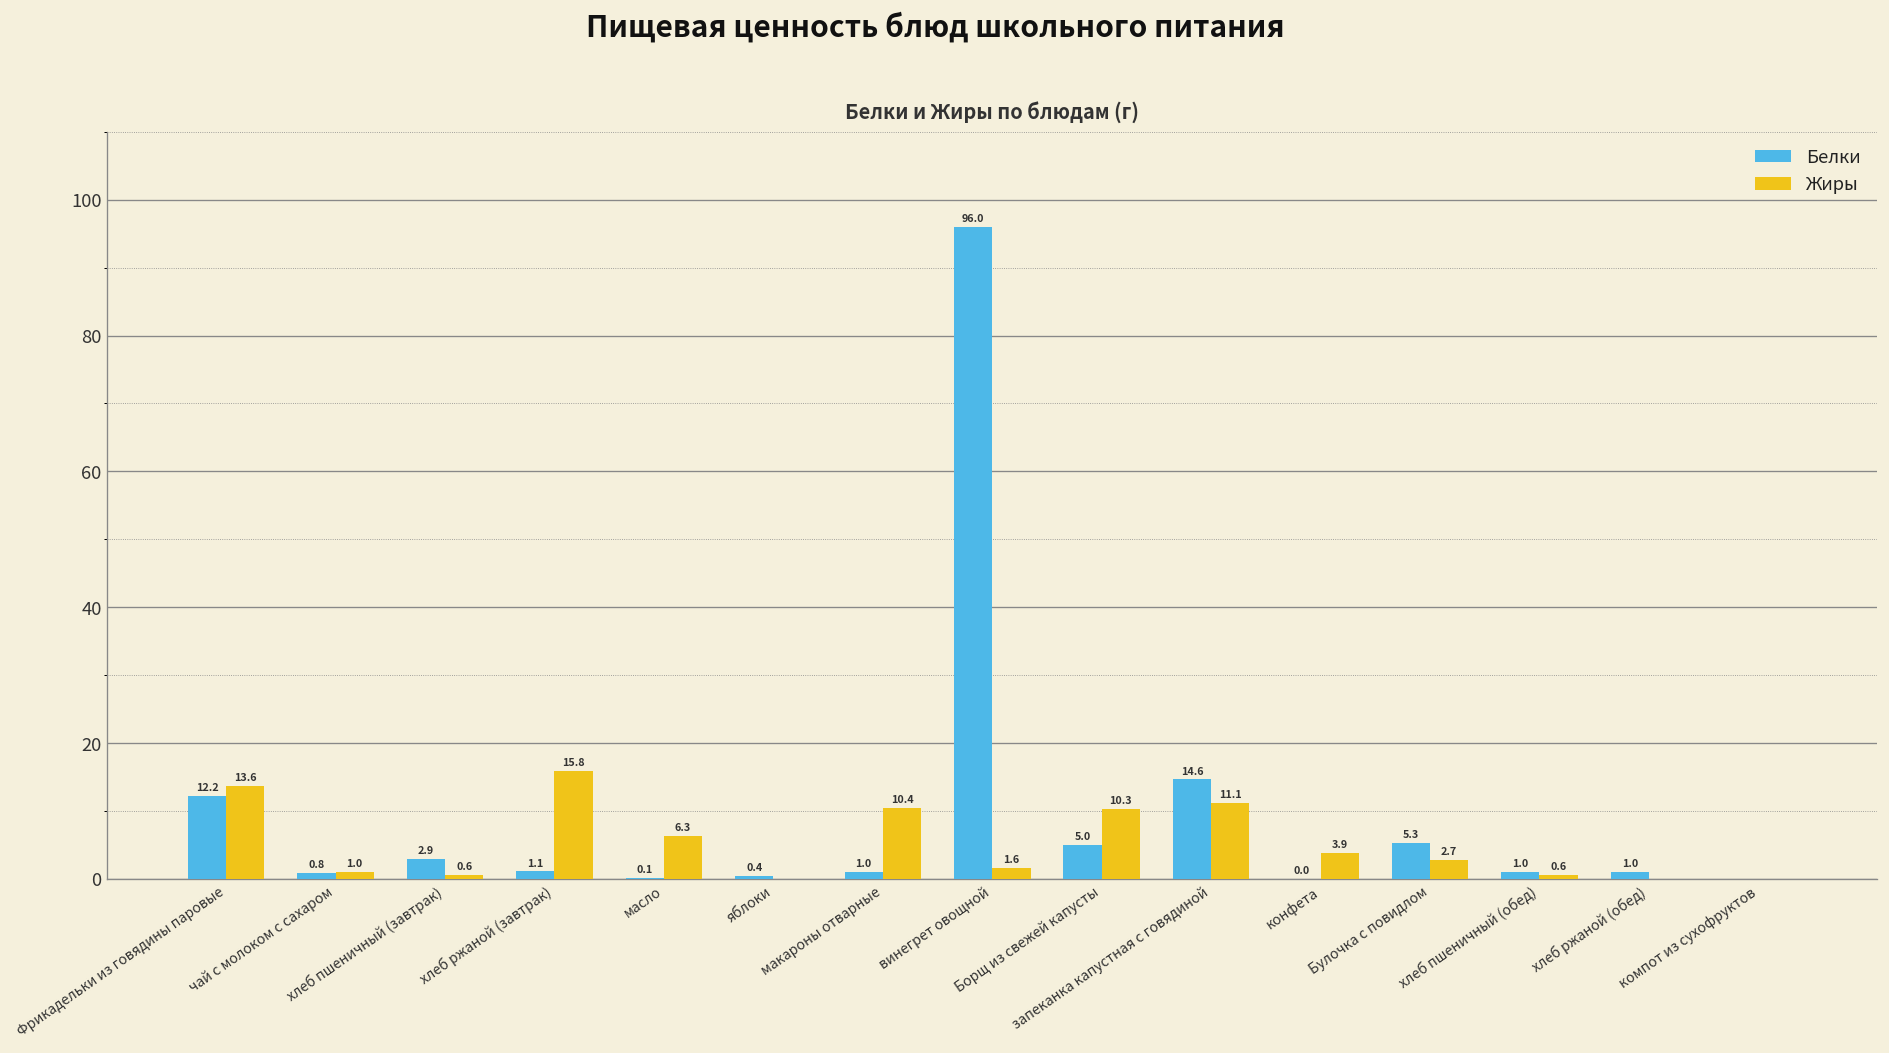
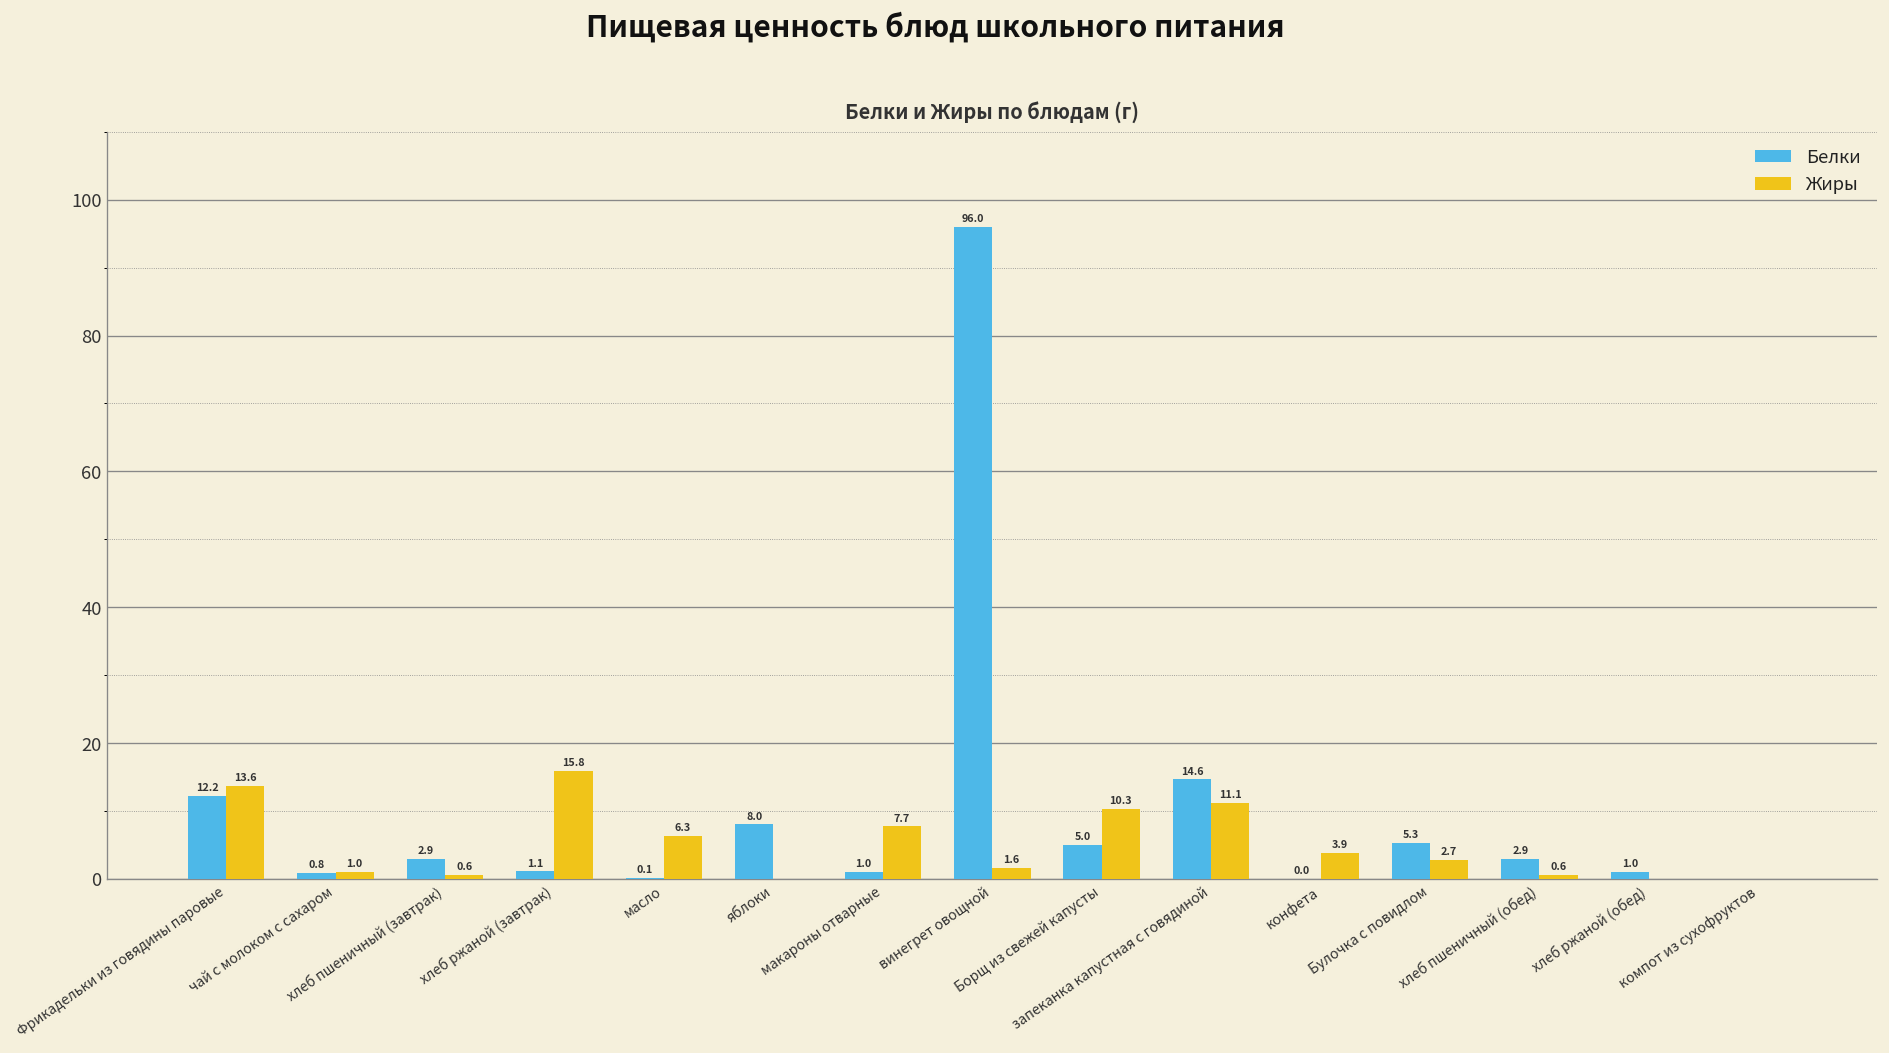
  {
    "Белки": {
      "Фрикадельки из говядины паровые": 12.2,
      "чай с молоком с сахаром": 0.8,
      "хлеб пшеничный (завтрак)": 2.9,
      "хлеб ржаной (завтрак)": 1.1,
      "масло": 0.1,
-     "яблоки": 0.4,
+     "яблоки": 8.0,
      "макароны отварные": 1.0,
      "винегрет овощной": 96.0,
      "Борщ из свежей капусты": 5.0,
      "запеканка капустная с говядиной": 14.6,
      "конфета": 0.0,
      "Булочка с повидлом": 5.3,
-     "хлеб пшеничный (обед)": 1.0,
+     "хлеб пшеничный (обед)": 2.9,
      "хлеб ржаной (обед)": 1.0
    },
    "Жиры": {
      "Фрикадельки из говядины паровые": 13.6,
      "чай с молоком с сахаром": 1.0,
      "хлеб пшеничный (завтрак)": 0.6,
      "хлеб ржаной (завтрак)": 15.8,
      "масло": 6.3,
-     "макароны отварные": 10.4,
+     "макароны отварные": 7.7,
      "винегрет овощной": 1.6,
      "Борщ из свежей капусты": 10.3,
      "запеканка капустная с говядиной": 11.1,
      "конфета": 3.9,
      "Булочка с повидлом": 2.7,
      "хлеб пшеничный (обед)": 0.6
    }
  }
